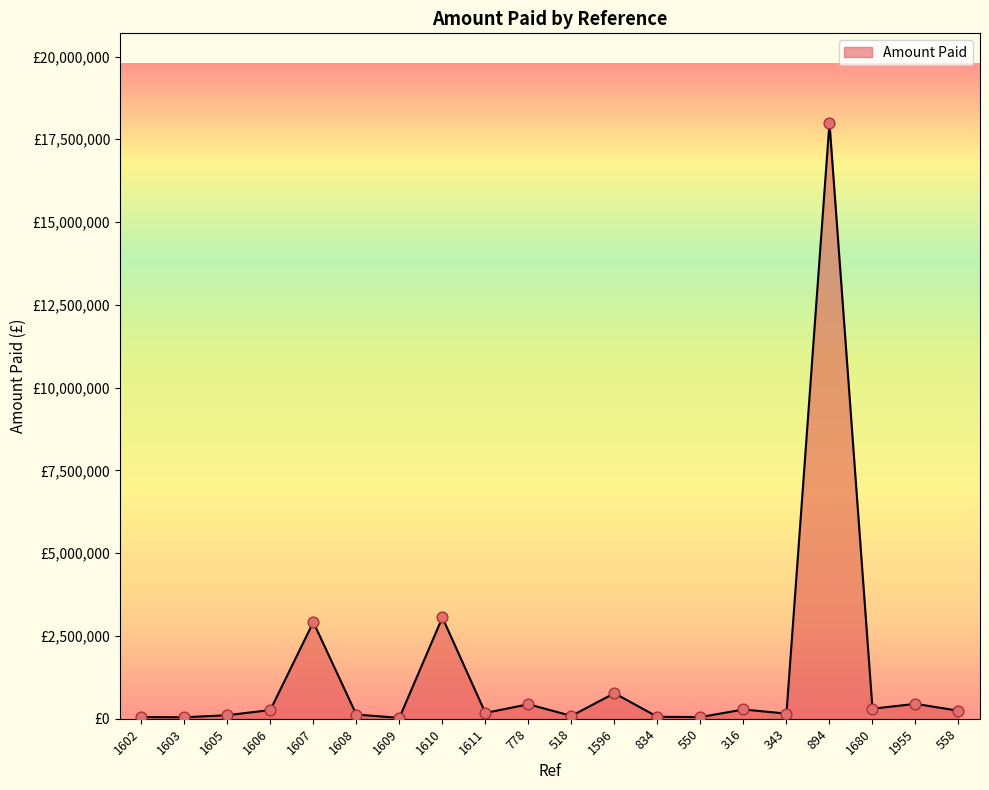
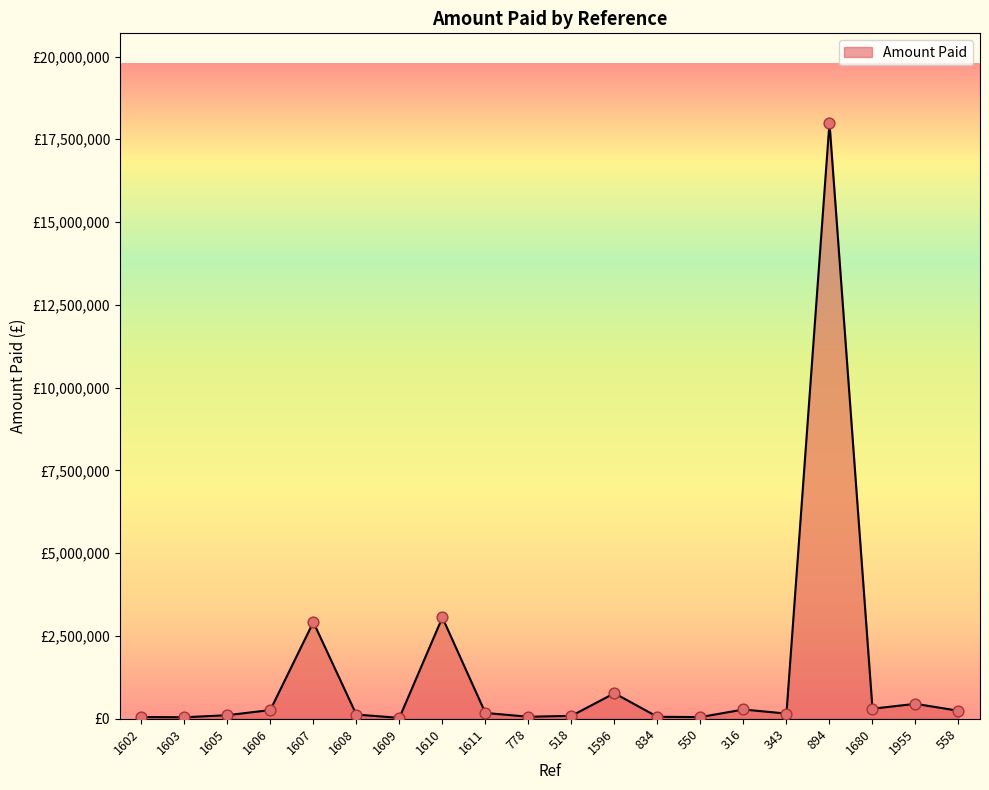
  {
    "1602": "£100,000",
    "1603": "£0",
    "1605": "£100,000",
    "1606": "£300,000",
    "1607": "£2,900,000",
    "1608": "£100,000",
    "1609": "£0",
    "1610": "£3,100,000",
    "1611": "£200,000",
-   "778": "£400,000",
+   "778": "£100,000",
    "518": "£100,000",
    "1596": "£800,000",
    "834": "£100,000",
    "550": "£100,000",
    "316": "£300,000",
    "343": "£200,000",
    "894": "£18,000,000",
    "1680": "£300,000",
    "1955": "£500,000",
    "558": "£200,000"
  }
